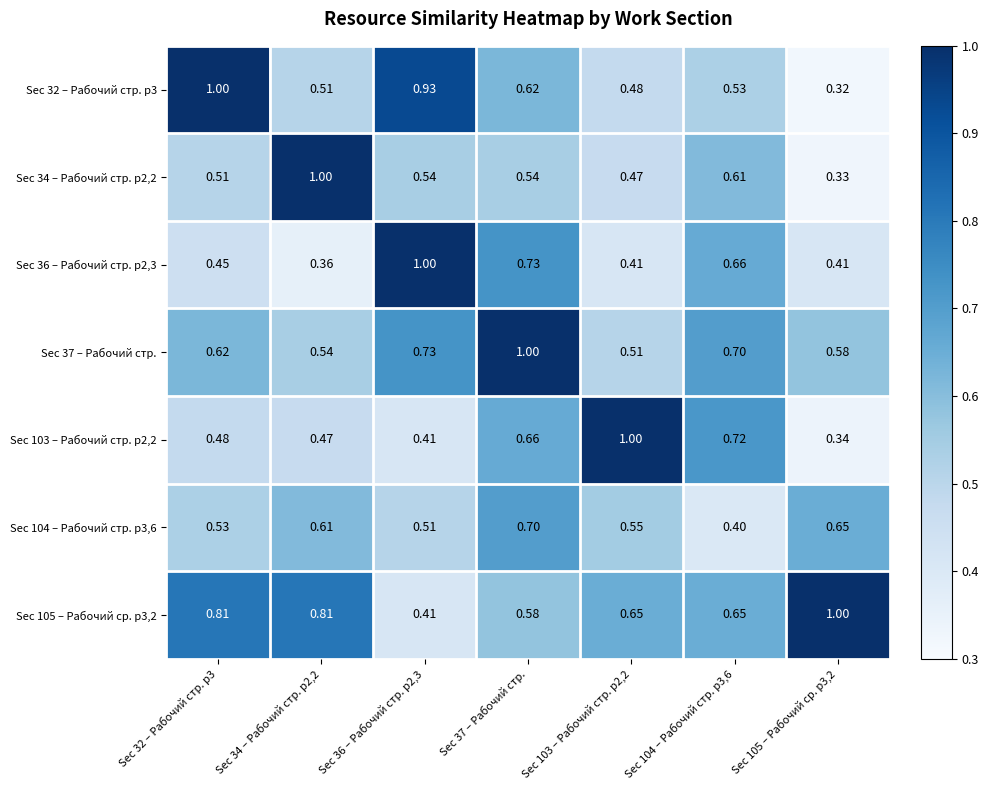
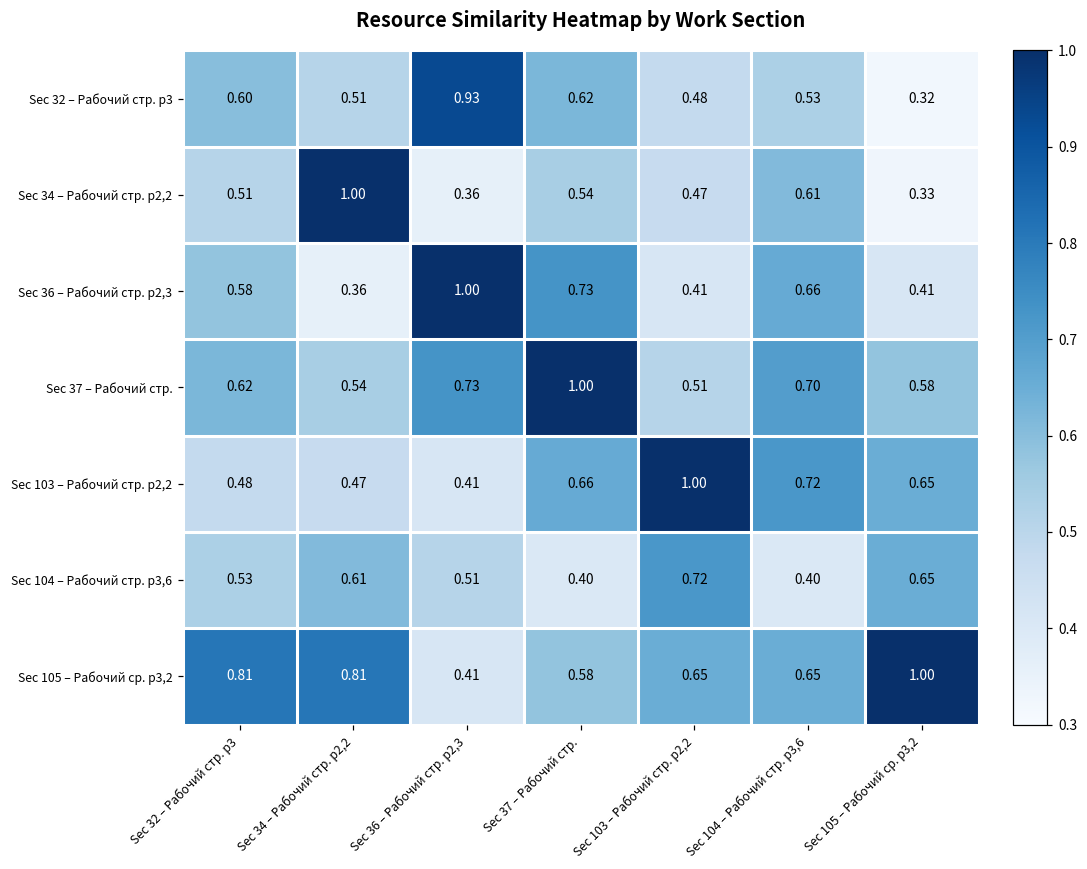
  {
    "Sec 32 – Рабочий стр. р3": {
-     "Sec 32 – Рабочий стр. р3": 1.00,
+     "Sec 32 – Рабочий стр. р3": 0.60,
      "Sec 34 – Рабочий стр. р2,2": 0.51,
      "Sec 36 – Рабочий стр. р2,3": 0.93,
      "Sec 37 – Рабочий стр.": 0.62,
      "Sec 103 – Рабочий стр. р2,2": 0.48,
      "Sec 104 – Рабочий стр. р3,6": 0.53,
      "Sec 105 – Рабочий ср. р3,2": 0.32
    },
    "Sec 34 – Рабочий стр. р2,2": {
      "Sec 32 – Рабочий стр. р3": 0.51,
      "Sec 34 – Рабочий стр. р2,2": 1.00,
-     "Sec 36 – Рабочий стр. р2,3": 0.54,
+     "Sec 36 – Рабочий стр. р2,3": 0.36,
      "Sec 37 – Рабочий стр.": 0.54,
      "Sec 103 – Рабочий стр. р2,2": 0.47,
      "Sec 104 – Рабочий стр. р3,6": 0.61,
      "Sec 105 – Рабочий ср. р3,2": 0.33
    },
    "Sec 36 – Рабочий стр. р2,3": {
-     "Sec 32 – Рабочий стр. р3": 0.45,
+     "Sec 32 – Рабочий стр. р3": 0.58,
      "Sec 34 – Рабочий стр. р2,2": 0.36,
      "Sec 36 – Рабочий стр. р2,3": 1.00,
      "Sec 37 – Рабочий стр.": 0.73,
      "Sec 103 – Рабочий стр. р2,2": 0.41,
      "Sec 104 – Рабочий стр. р3,6": 0.66,
      "Sec 105 – Рабочий ср. р3,2": 0.41
    },
    "Sec 37 – Рабочий стр.": {
      "Sec 32 – Рабочий стр. р3": 0.62,
      "Sec 34 – Рабочий стр. р2,2": 0.54,
      "Sec 36 – Рабочий стр. р2,3": 0.73,
      "Sec 37 – Рабочий стр.": 1.00,
      "Sec 103 – Рабочий стр. р2,2": 0.51,
      "Sec 104 – Рабочий стр. р3,6": 0.70,
      "Sec 105 – Рабочий ср. р3,2": 0.58
    },
    "Sec 103 – Рабочий стр. р2,2": {
      "Sec 32 – Рабочий стр. р3": 0.48,
      "Sec 34 – Рабочий стр. р2,2": 0.47,
      "Sec 36 – Рабочий стр. р2,3": 0.41,
      "Sec 37 – Рабочий стр.": 0.66,
      "Sec 103 – Рабочий стр. р2,2": 1.00,
      "Sec 104 – Рабочий стр. р3,6": 0.72,
-     "Sec 105 – Рабочий ср. р3,2": 0.34
+     "Sec 105 – Рабочий ср. р3,2": 0.65
    },
    "Sec 104 – Рабочий стр. р3,6": {
      "Sec 32 – Рабочий стр. р3": 0.53,
      "Sec 34 – Рабочий стр. р2,2": 0.61,
      "Sec 36 – Рабочий стр. р2,3": 0.51,
-     "Sec 37 – Рабочий стр.": 0.70,
-     "Sec 103 – Рабочий стр. р2,2": 0.55,
+     "Sec 37 – Рабочий стр.": 0.40,
+     "Sec 103 – Рабочий стр. р2,2": 0.72,
      "Sec 104 – Рабочий стр. р3,6": 0.40,
      "Sec 105 – Рабочий ср. р3,2": 0.65
    },
    "Sec 105 – Рабочий ср. р3,2": {
      "Sec 32 – Рабочий стр. р3": 0.81,
      "Sec 34 – Рабочий стр. р2,2": 0.81,
      "Sec 36 – Рабочий стр. р2,3": 0.41,
      "Sec 37 – Рабочий стр.": 0.58,
      "Sec 103 – Рабочий стр. р2,2": 0.65,
      "Sec 104 – Рабочий стр. р3,6": 0.65,
      "Sec 105 – Рабочий ср. р3,2": 1.00
    }
  }
